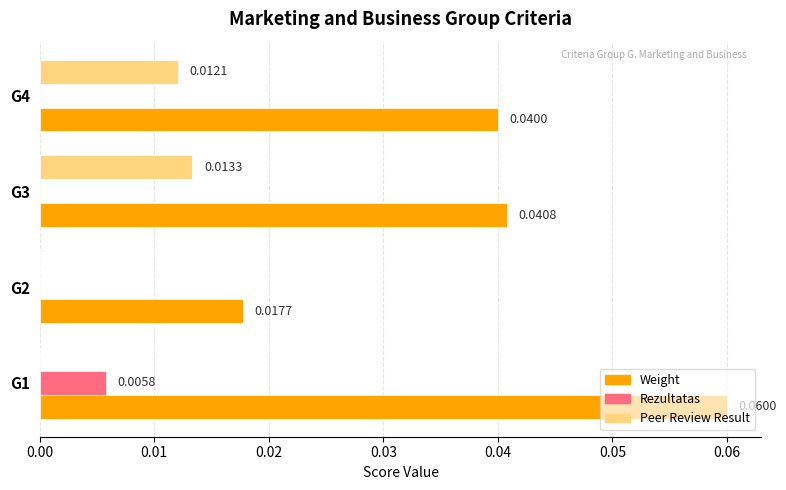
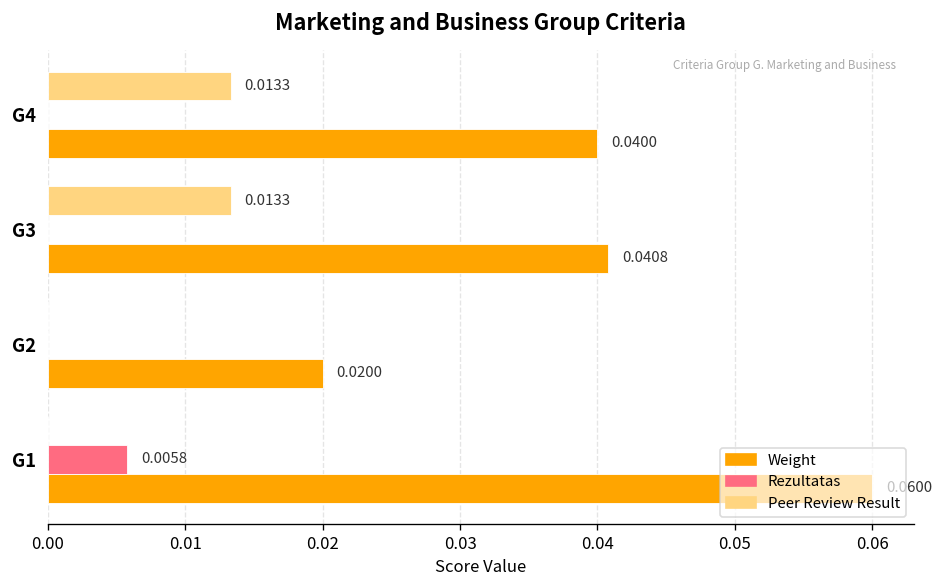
  {
    "Weight": {
      "G4": 0.0400,
      "G3": 0.0408,
-     "G2": 0.0177
+     "G2": 0.0200
    },
    "Rezultatas": {
      "G1": 0.0058
    },
    "Peer Review Result": {
-     "G4": 0.0121,
+     "G4": 0.0133,
      "G3": 0.0133
    }
  }
